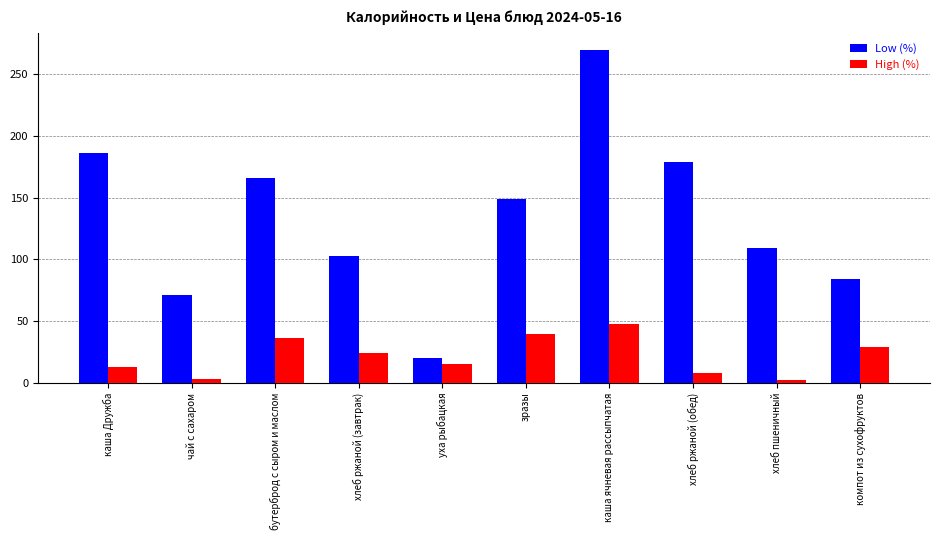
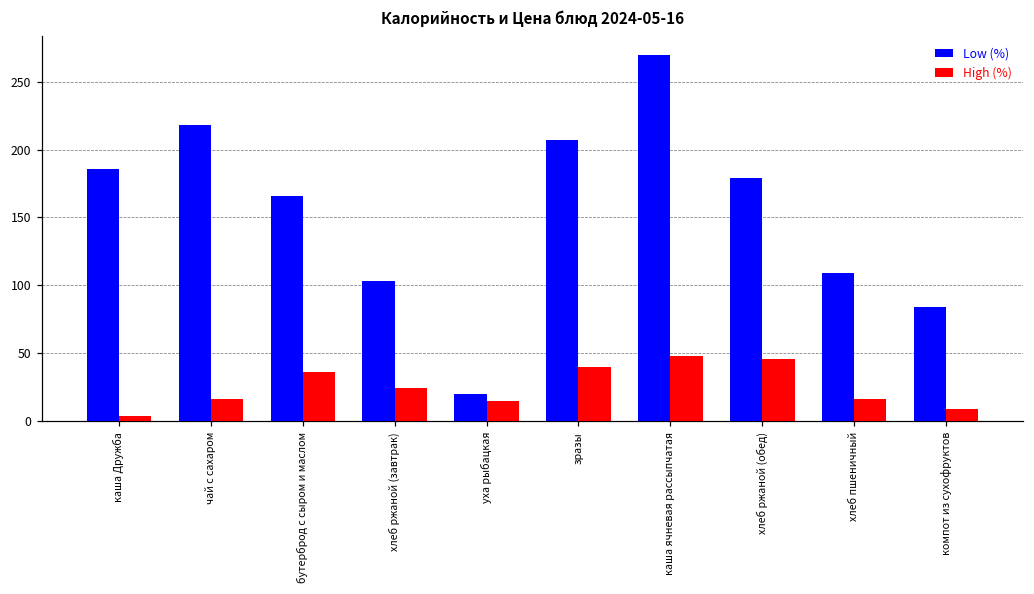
  {
    "Low (%)": {
      "каша Дружба": 186,
-     "чай с сахаром": 71,
+     "чай с сахаром": 218,
      "бутерброд с сыром и маслом": 166,
      "хлеб ржаной (завтрак)": 103,
      "уха рыбацкая": 20,
-     "зразы": 149,
+     "зразы": 207,
      "каша ячневая рассыпчатая": 270,
      "хлеб ржаной (обед)": 179,
      "хлеб пшеничный": 109,
      "компот из сухофруктов": 84
    },
    "High (%)": {
-     "каша Дружба": 13,
-     "чай с сахаром": 3,
+     "каша Дружба": 4,
+     "чай с сахаром": 16,
      "бутерброд с сыром и маслом": 36,
      "хлеб ржаной (завтрак)": 25,
      "уха рыбацкая": 15,
      "зразы": 40,
      "каша ячневая рассыпчатая": 48,
-     "хлеб ржаной (обед)": 8,
-     "хлеб пшеничный": 2,
-     "компот из сухофруктов": 29
+     "хлеб ржаной (обед)": 45,
+     "хлеб пшеничный": 16,
+     "компот из сухофруктов": 9
    }
  }
